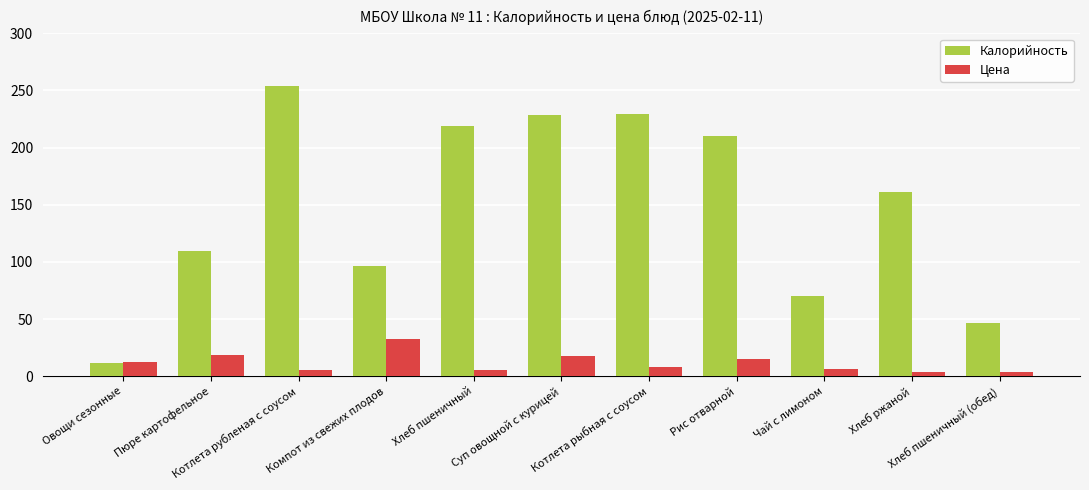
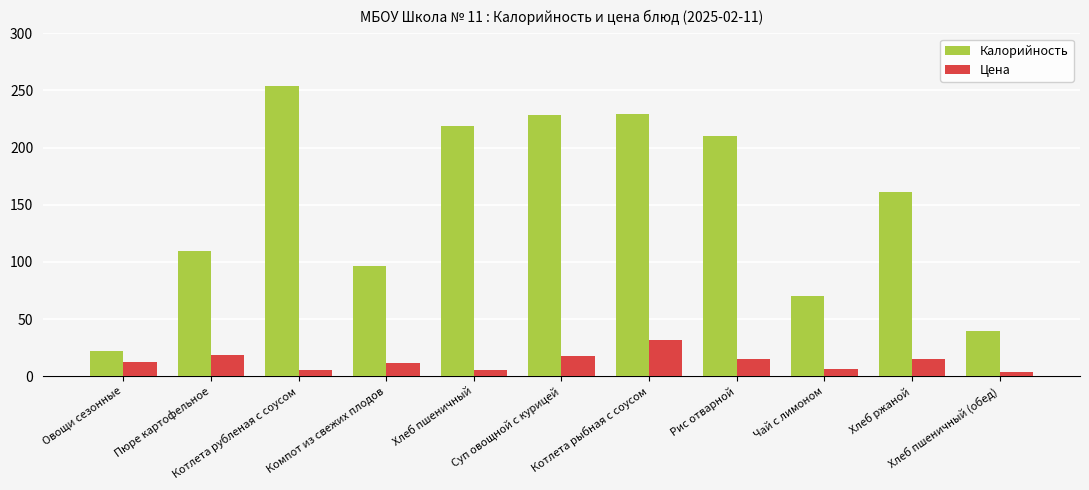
  {
    "Калорийность": {
-     "Овощи сезонные": 12,
+     "Овощи сезонные": 22,
      "Пюре картофельное": 110,
      "Котлета рубленая с соусом": 254,
      "Компот из свежих плодов": 96,
      "Хлеб пшеничный": 219,
      "Суп овощной с курицей": 229,
      "Котлета рыбная с соусом": 229,
      "Рис отварной": 210,
      "Чай с лимоном": 71,
      "Хлеб ржаной": 161,
-     "Хлеб пшеничный (обед)": 47
+     "Хлеб пшеничный (обед)": 39
    },
    "Цена": {
      "Овощи сезонные": 13,
      "Пюре картофельное": 19,
      "Котлета рубленая с соусом": 5,
-     "Компот из свежих плодов": 33,
+     "Компот из свежих плодов": 11,
      "Хлеб пшеничный": 5,
      "Суп овощной с курицей": 17,
-     "Котлета рыбная с соусом": 8,
+     "Котлета рыбная с соусом": 32,
      "Рис отварной": 15,
      "Чай с лимоном": 6,
-     "Хлеб ржаной": 4,
+     "Хлеб ржаной": 15,
      "Хлеб пшеничный (обед)": 4
    }
  }
